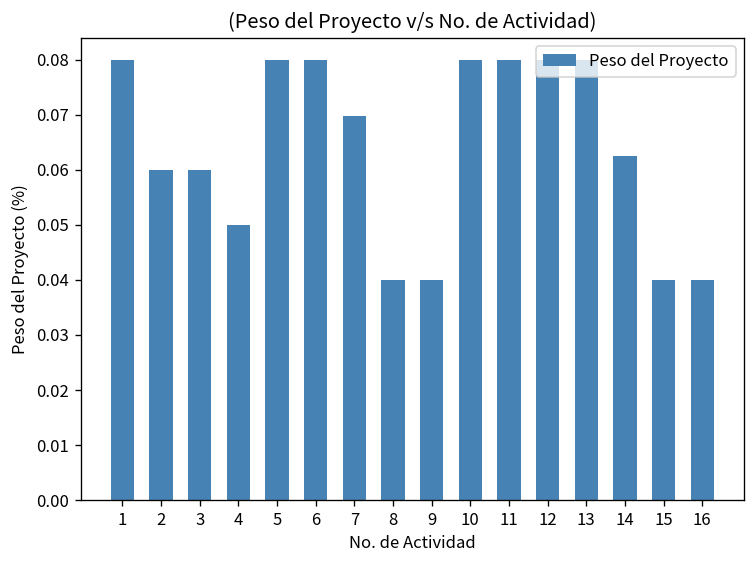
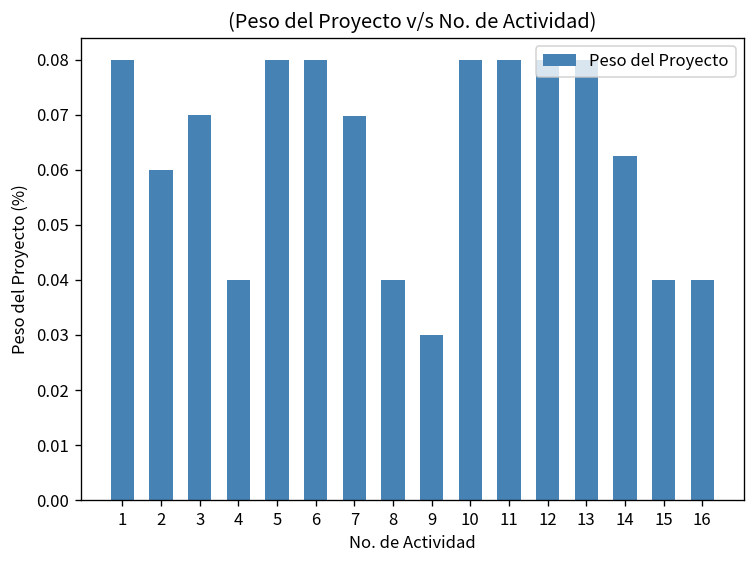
  {
    "1": 0.08,
    "2": 0.06,
-   "3": 0.06,
-   "4": 0.05,
+   "3": 0.07,
+   "4": 0.04,
    "5": 0.08,
    "6": 0.08,
    "7": 0.07,
    "8": 0.04,
-   "9": 0.04,
+   "9": 0.03,
    "10": 0.08,
    "11": 0.08,
    "14": 0.063,
    "15": 0.04,
    "16": 0.04
  }
